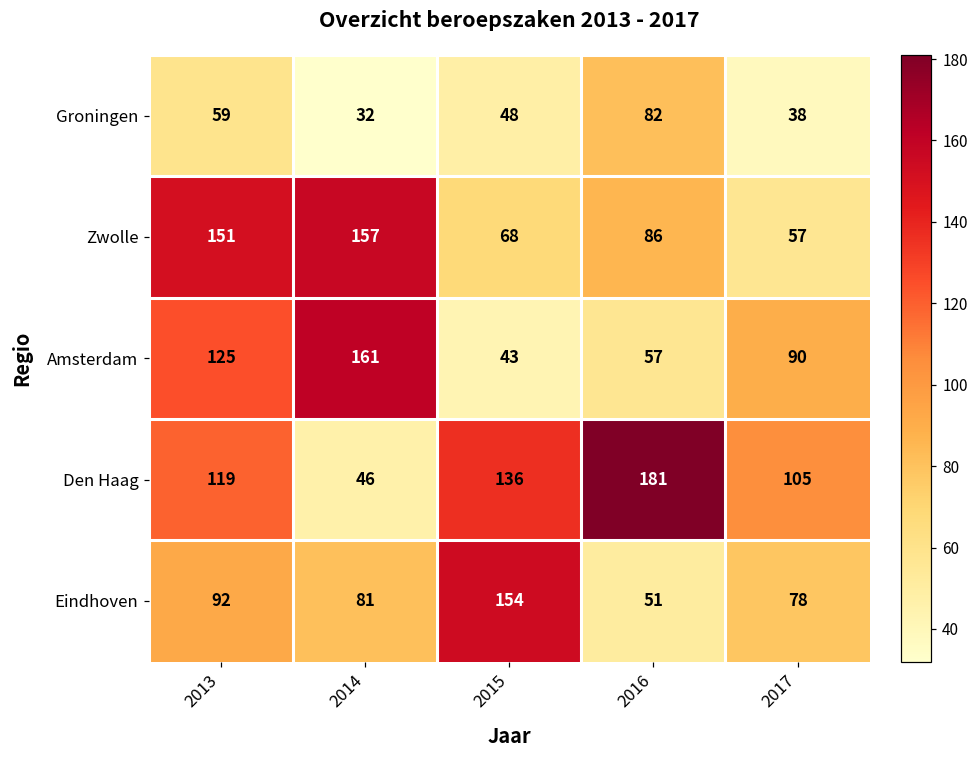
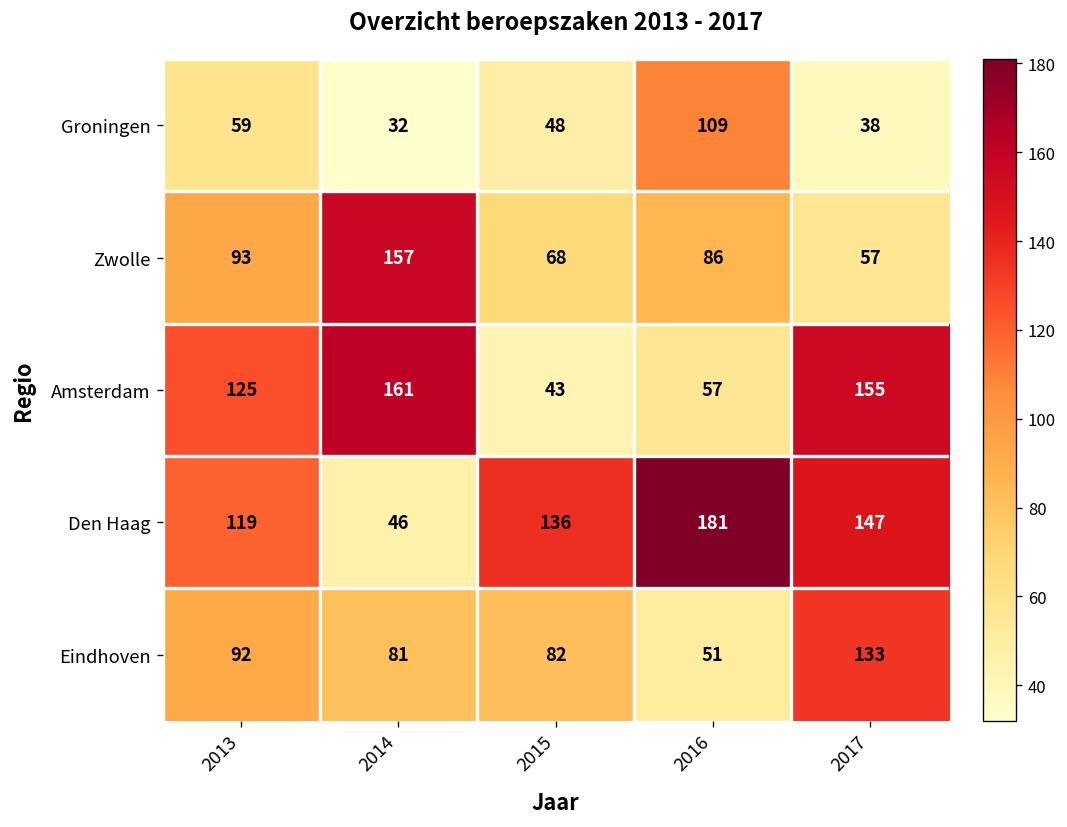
  {
    "Groningen": {
      "2013": 59,
      "2014": 32,
      "2015": 48,
-     "2016": 82,
+     "2016": 109,
      "2017": 38
    },
    "Zwolle": {
-     "2013": 151,
+     "2013": 93,
      "2014": 157,
      "2015": 68,
      "2016": 86,
      "2017": 57
    },
    "Amsterdam": {
      "2013": 125,
      "2014": 161,
      "2015": 43,
      "2016": 57,
-     "2017": 90
+     "2017": 155
    },
    "Den Haag": {
      "2013": 119,
      "2014": 46,
      "2015": 136,
      "2016": 181,
-     "2017": 105
+     "2017": 147
    },
    "Eindhoven": {
      "2013": 92,
      "2014": 81,
-     "2015": 154,
+     "2015": 82,
      "2016": 51,
-     "2017": 78
+     "2017": 133
    }
  }
